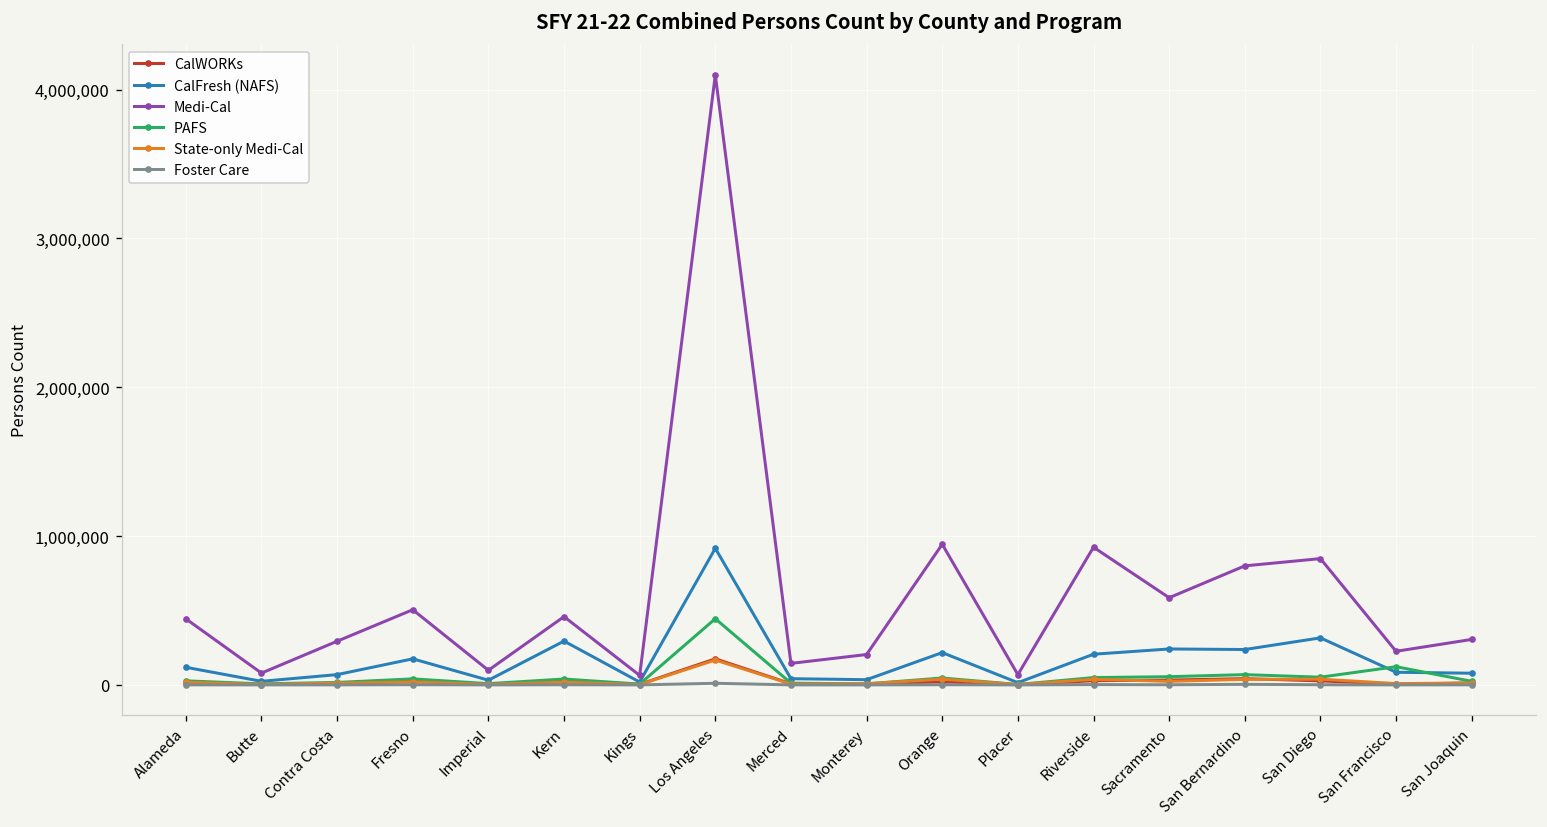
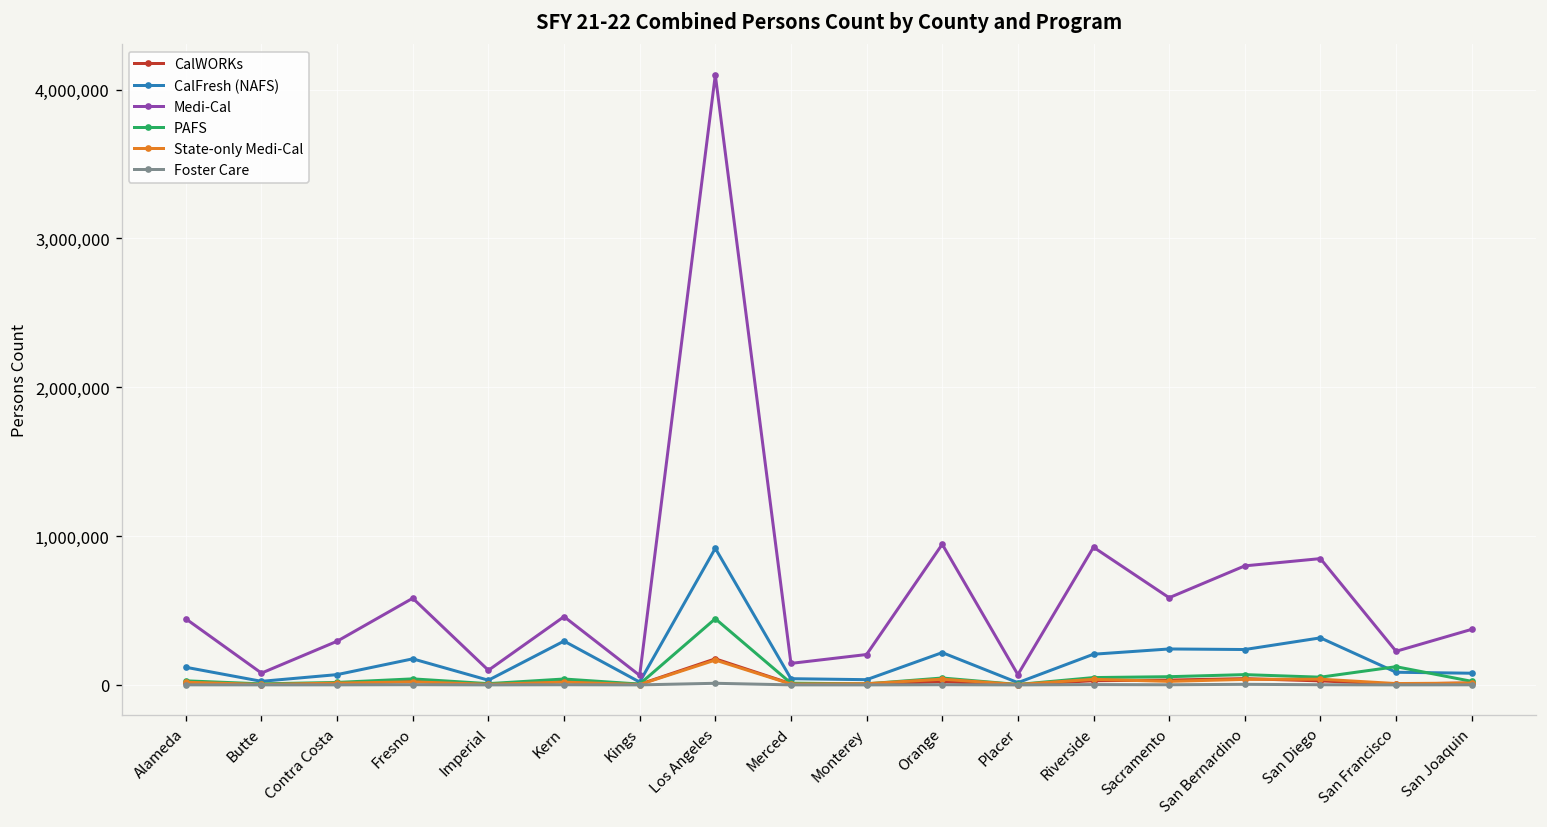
  {
    "CalFresh (NAFS)": {
      "Alameda": "120,000",
      "Contra Costa": "70,000",
      "Fresno": "180,000",
      "Imperial": "30,000",
      "Kern": "290,000",
      "Los Angeles": "920,000",
      "Merced": "40,000",
      "Monterey": "40,000",
      "Orange": "220,000",
      "Riverside": "210,000",
      "Sacramento": "240,000",
      "San Bernardino": "240,000",
      "San Diego": "320,000",
      "San Francisco": "90,000",
      "San Joaquin": "80,000"
    },
    "Medi-Cal": {
      "Alameda": "440,000",
      "Butte": "80,000",
      "Contra Costa": "290,000",
-     "Fresno": "510,000",
+     "Fresno": "580,000",
      "Imperial": "100,000",
      "Kern": "460,000",
      "Kings": "60,000",
      "Los Angeles": "4,100,000",
      "Merced": "140,000",
      "Monterey": "200,000",
      "Orange": "950,000",
      "Placer": "70,000",
      "Riverside": "930,000",
      "Sacramento": "590,000",
      "San Bernardino": "800,000",
      "San Diego": "850,000",
      "San Francisco": "230,000",
-     "San Joaquin": "310,000"
+     "San Joaquin": "370,000"
    },
    "PAFS": {
      "Los Angeles": "440,000",
      "Sacramento": "60,000",
      "San Bernardino": "70,000",
      "San Francisco": "120,000"
    },
    "Foster Care": {
      "Los Angeles": "10,000",
      "Riverside": "0",
      "Sacramento": "0",
      "San Bernardino": "0",
      "San Diego": "0"
    }
  }
